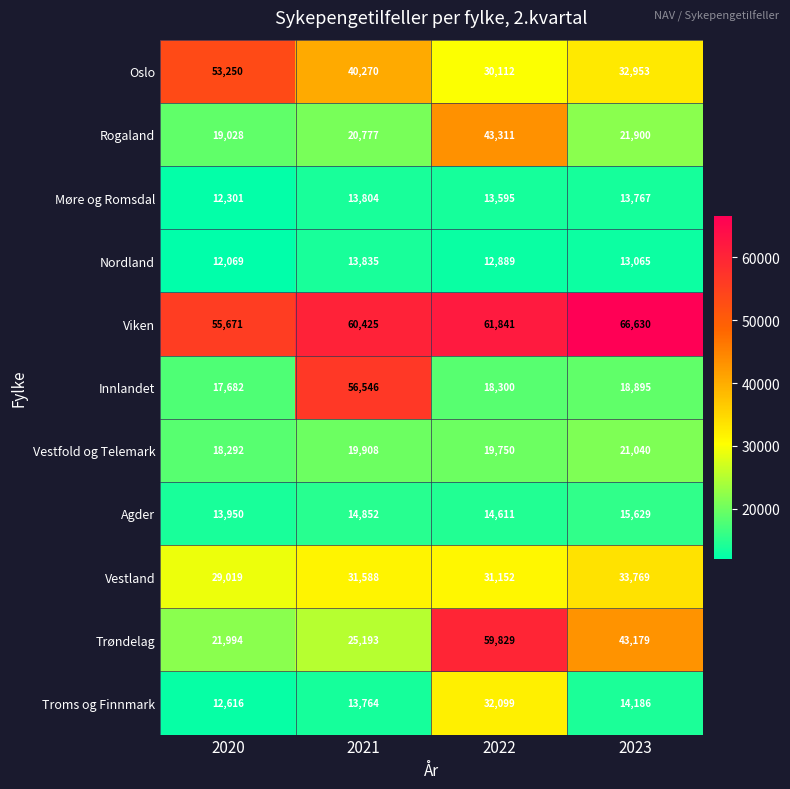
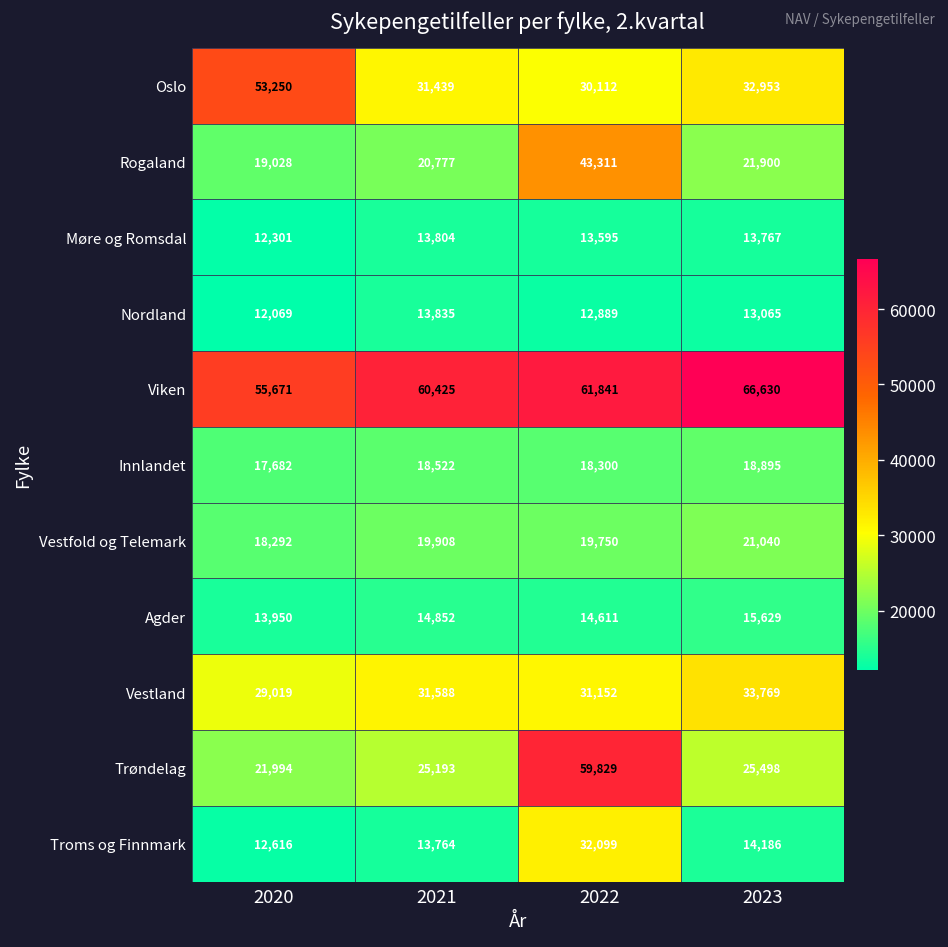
  {
    "Oslo": {
      "2020": "53,250",
-     "2021": "40,270",
+     "2021": "31,439",
      "2022": "30,112",
      "2023": "32,953"
    },
    "Rogaland": {
      "2020": "19,028",
      "2021": "20,777",
      "2022": "43,311",
      "2023": "21,900"
    },
    "Møre og Romsdal": {
      "2020": "12,301",
      "2021": "13,804",
      "2022": "13,595",
      "2023": "13,767"
    },
    "Nordland": {
      "2020": "12,069",
      "2021": "13,835",
      "2022": "12,889",
      "2023": "13,065"
    },
    "Viken": {
      "2020": "55,671",
      "2021": "60,425",
      "2022": "61,841",
      "2023": "66,630"
    },
    "Innlandet": {
      "2020": "17,682",
-     "2021": "56,546",
+     "2021": "18,522",
      "2022": "18,300",
      "2023": "18,895"
    },
    "Vestfold og Telemark": {
      "2020": "18,292",
      "2021": "19,908",
      "2022": "19,750",
      "2023": "21,040"
    },
    "Agder": {
      "2020": "13,950",
      "2021": "14,852",
      "2022": "14,611",
      "2023": "15,629"
    },
    "Vestland": {
      "2020": "29,019",
      "2021": "31,588",
      "2022": "31,152",
      "2023": "33,769"
    },
    "Trøndelag": {
      "2020": "21,994",
      "2021": "25,193",
      "2022": "59,829",
-     "2023": "43,179"
+     "2023": "25,498"
    },
    "Troms og Finnmark": {
      "2020": "12,616",
      "2021": "13,764",
      "2022": "32,099",
      "2023": "14,186"
    }
  }
